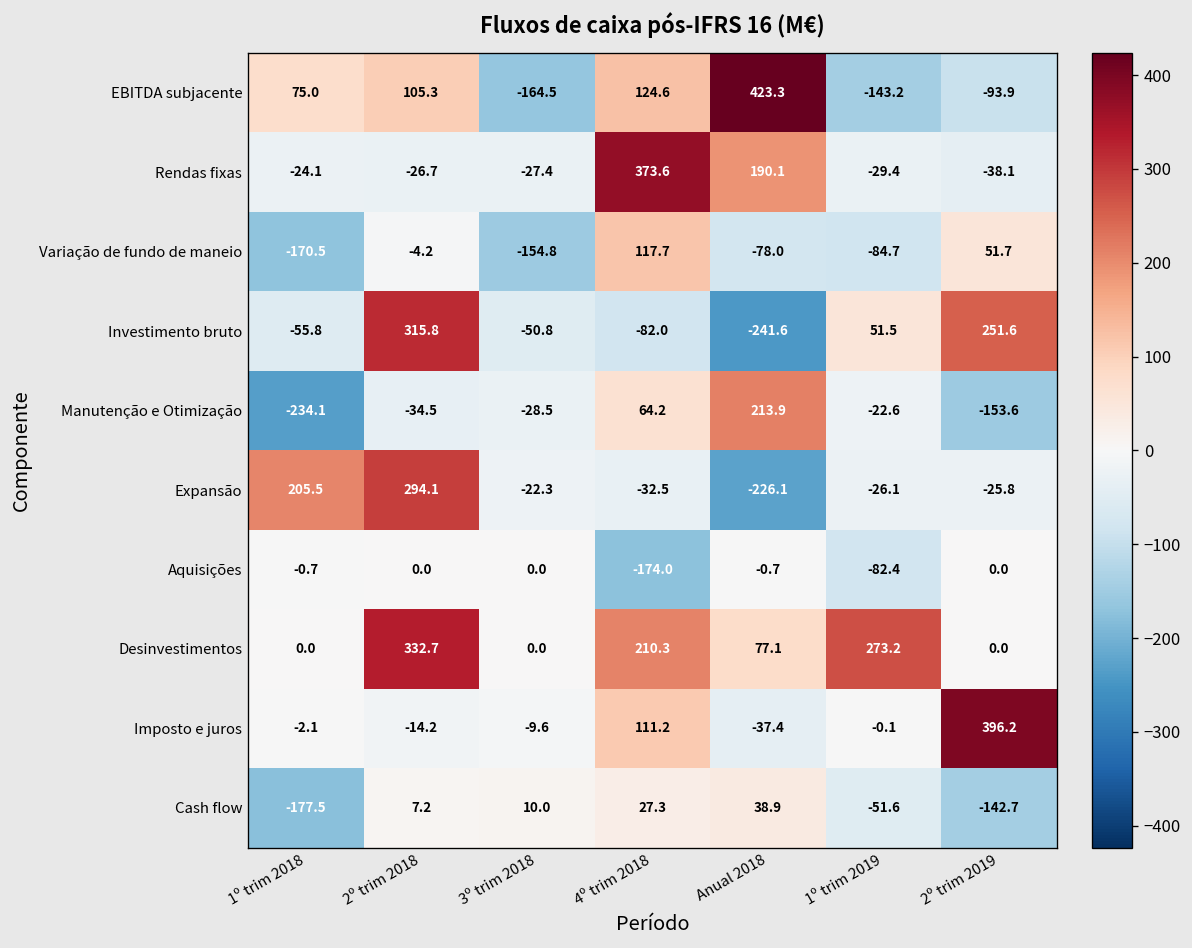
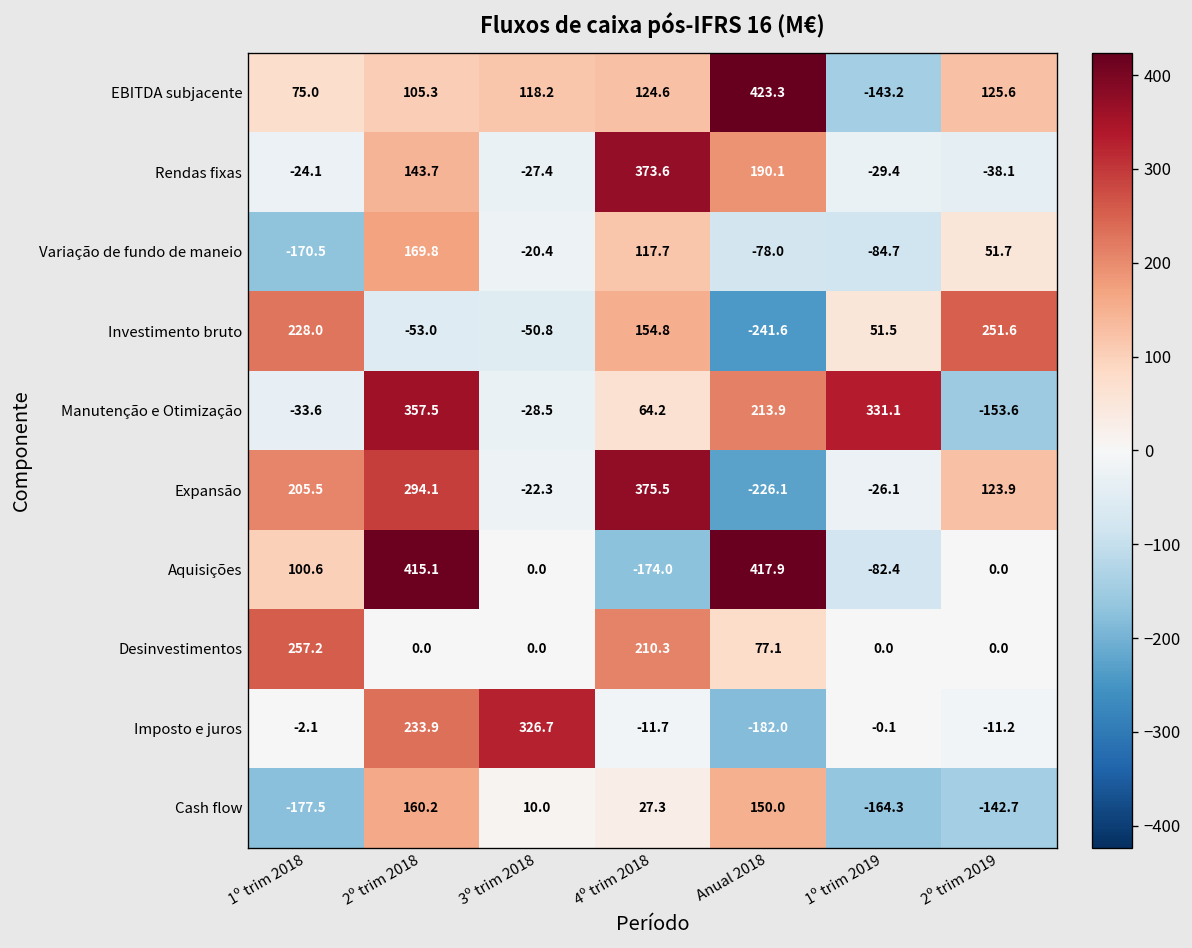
  {
    "EBITDA subjacente": {
      "1º trim 2018": 75.0,
      "2º trim 2018": 105.3,
-     "3º trim 2018": -164.5,
+     "3º trim 2018": 118.2,
      "4º trim 2018": 124.6,
      "Anual 2018": 423.3,
      "1º trim 2019": -143.2,
-     "2º trim 2019": -93.9
+     "2º trim 2019": 125.6
    },
    "Rendas fixas": {
      "1º trim 2018": -24.1,
-     "2º trim 2018": -26.7,
+     "2º trim 2018": 143.7,
      "3º trim 2018": -27.4,
      "4º trim 2018": 373.6,
      "Anual 2018": 190.1,
      "1º trim 2019": -29.4,
      "2º trim 2019": -38.1
    },
    "Variação de fundo de maneio": {
      "1º trim 2018": -170.5,
-     "2º trim 2018": -4.2,
-     "3º trim 2018": -154.8,
+     "2º trim 2018": 169.8,
+     "3º trim 2018": -20.4,
      "4º trim 2018": 117.7,
      "Anual 2018": -78.0,
      "1º trim 2019": -84.7,
      "2º trim 2019": 51.7
    },
    "Investimento bruto": {
-     "1º trim 2018": -55.8,
-     "2º trim 2018": 315.8,
+     "1º trim 2018": 228.0,
+     "2º trim 2018": -53.0,
      "3º trim 2018": -50.8,
-     "4º trim 2018": -82.0,
+     "4º trim 2018": 154.8,
      "Anual 2018": -241.6,
      "1º trim 2019": 51.5,
      "2º trim 2019": 251.6
    },
    "Manutenção e Otimização": {
-     "1º trim 2018": -234.1,
-     "2º trim 2018": -34.5,
+     "1º trim 2018": -33.6,
+     "2º trim 2018": 357.5,
      "3º trim 2018": -28.5,
      "4º trim 2018": 64.2,
      "Anual 2018": 213.9,
-     "1º trim 2019": -22.6,
+     "1º trim 2019": 331.1,
      "2º trim 2019": -153.6
    },
    "Expansão": {
      "1º trim 2018": 205.5,
      "2º trim 2018": 294.1,
      "3º trim 2018": -22.3,
-     "4º trim 2018": -32.5,
+     "4º trim 2018": 375.5,
      "Anual 2018": -226.1,
      "1º trim 2019": -26.1,
-     "2º trim 2019": -25.8
+     "2º trim 2019": 123.9
    },
    "Aquisições": {
-     "1º trim 2018": -0.7,
-     "2º trim 2018": 0.0,
+     "1º trim 2018": 100.6,
+     "2º trim 2018": 415.1,
      "3º trim 2018": 0.0,
      "4º trim 2018": -174.0,
-     "Anual 2018": -0.7,
+     "Anual 2018": 417.9,
      "1º trim 2019": -82.4,
      "2º trim 2019": 0.0
    },
    "Desinvestimentos": {
-     "1º trim 2018": 0.0,
-     "2º trim 2018": 332.7,
+     "1º trim 2018": 257.2,
+     "2º trim 2018": 0.0,
      "3º trim 2018": 0.0,
      "4º trim 2018": 210.3,
      "Anual 2018": 77.1,
-     "1º trim 2019": 273.2,
+     "1º trim 2019": 0.0,
      "2º trim 2019": 0.0
    },
    "Imposto e juros": {
      "1º trim 2018": -2.1,
-     "2º trim 2018": -14.2,
-     "3º trim 2018": -9.6,
-     "4º trim 2018": 111.2,
-     "Anual 2018": -37.4,
+     "2º trim 2018": 233.9,
+     "3º trim 2018": 326.7,
+     "4º trim 2018": -11.7,
+     "Anual 2018": -182.0,
      "1º trim 2019": -0.1,
-     "2º trim 2019": 396.2
+     "2º trim 2019": -11.2
    },
    "Cash flow": {
      "1º trim 2018": -177.5,
-     "2º trim 2018": 7.2,
+     "2º trim 2018": 160.2,
      "3º trim 2018": 10.0,
      "4º trim 2018": 27.3,
-     "Anual 2018": 38.9,
-     "1º trim 2019": -51.6,
+     "Anual 2018": 150.0,
+     "1º trim 2019": -164.3,
      "2º trim 2019": -142.7
    }
  }
